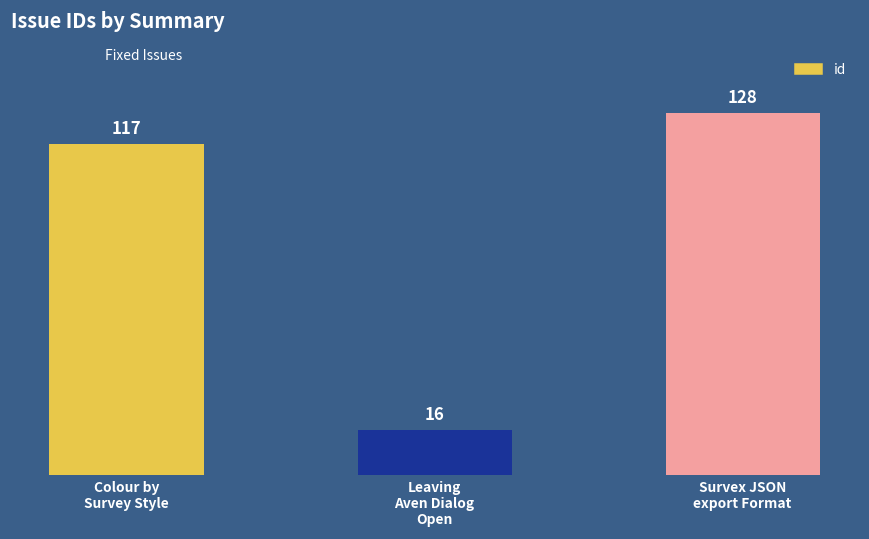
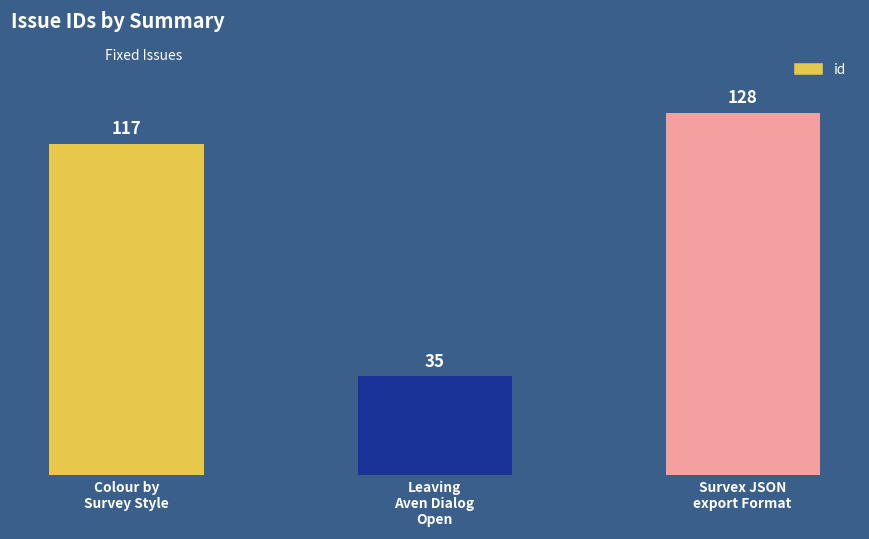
  {
    "Colour by Survey Style": 117,
-   "Leaving Aven Dialog Open": 16,
+   "Leaving Aven Dialog Open": 35,
    "Survex JSON export Format": 128
  }
